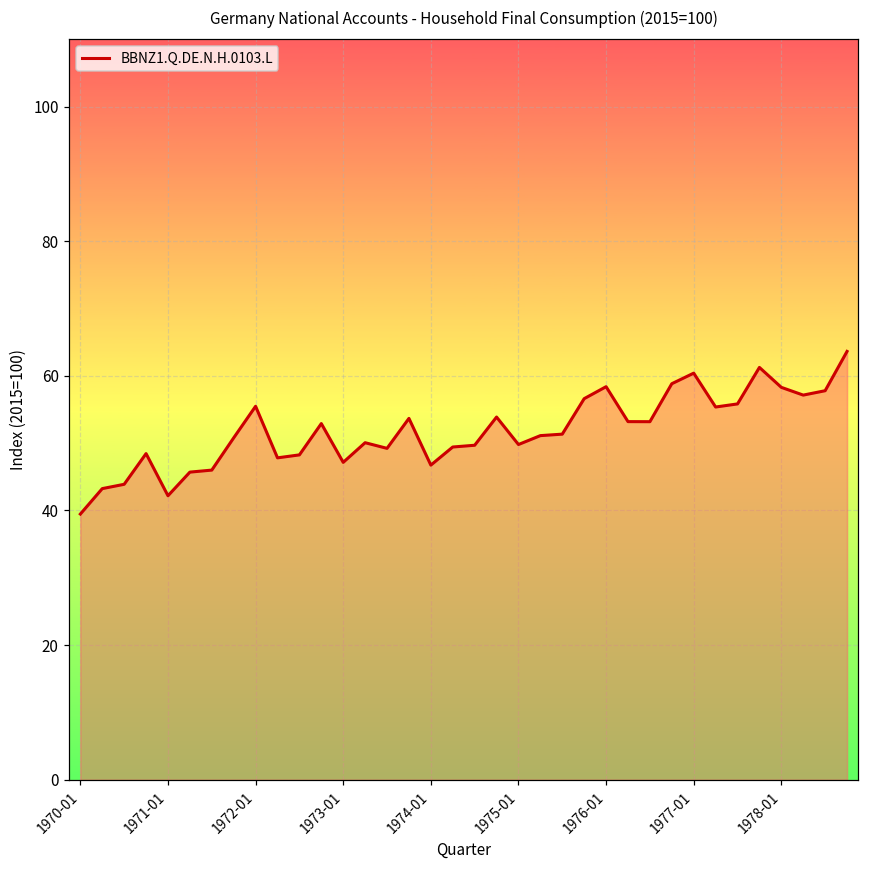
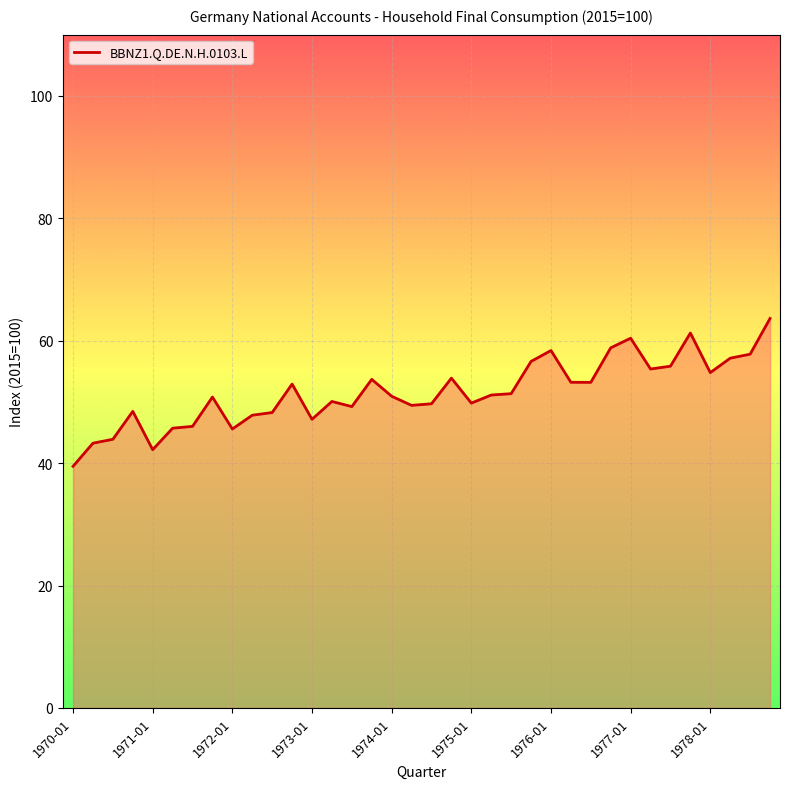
  {
    "1970-01": 39,
    "1971-01": 42,
-   "1972-01": 55,
+   "1972-01": 46,
    "1973-01": 47,
-   "1974-01": 47,
+   "1974-01": 51,
    "1975-01": 50,
    "1976-01": 58,
    "1977-01": 60,
-   "1978-01": 58
+   "1978-01": 55
  }
